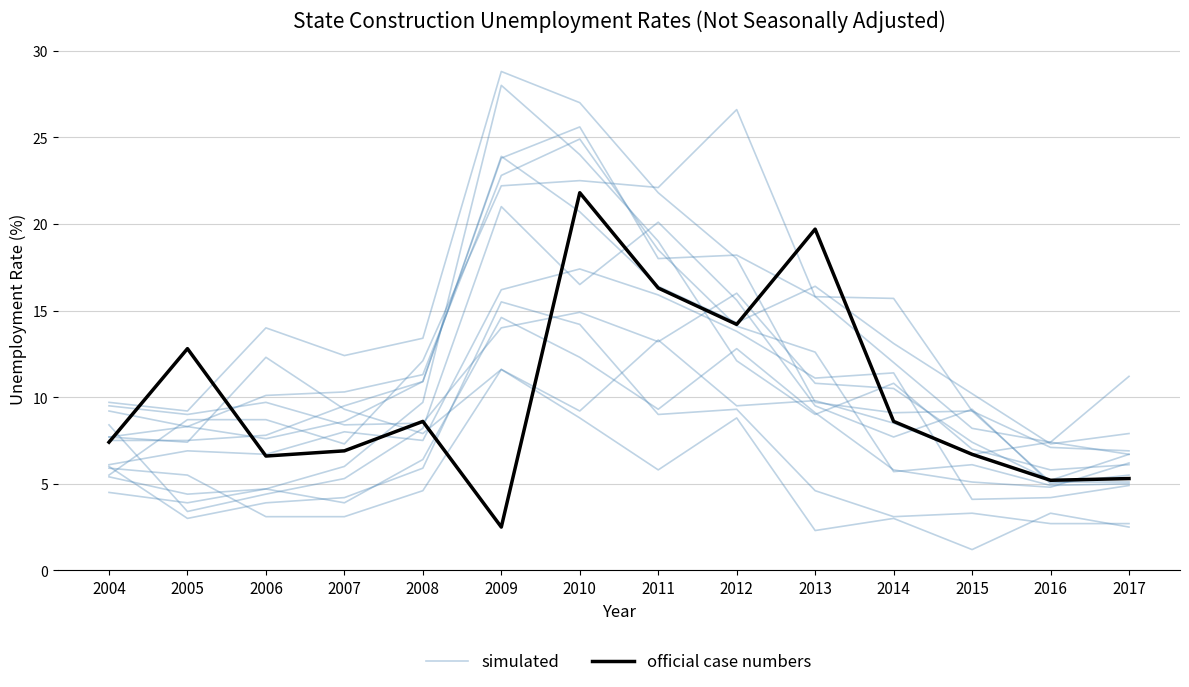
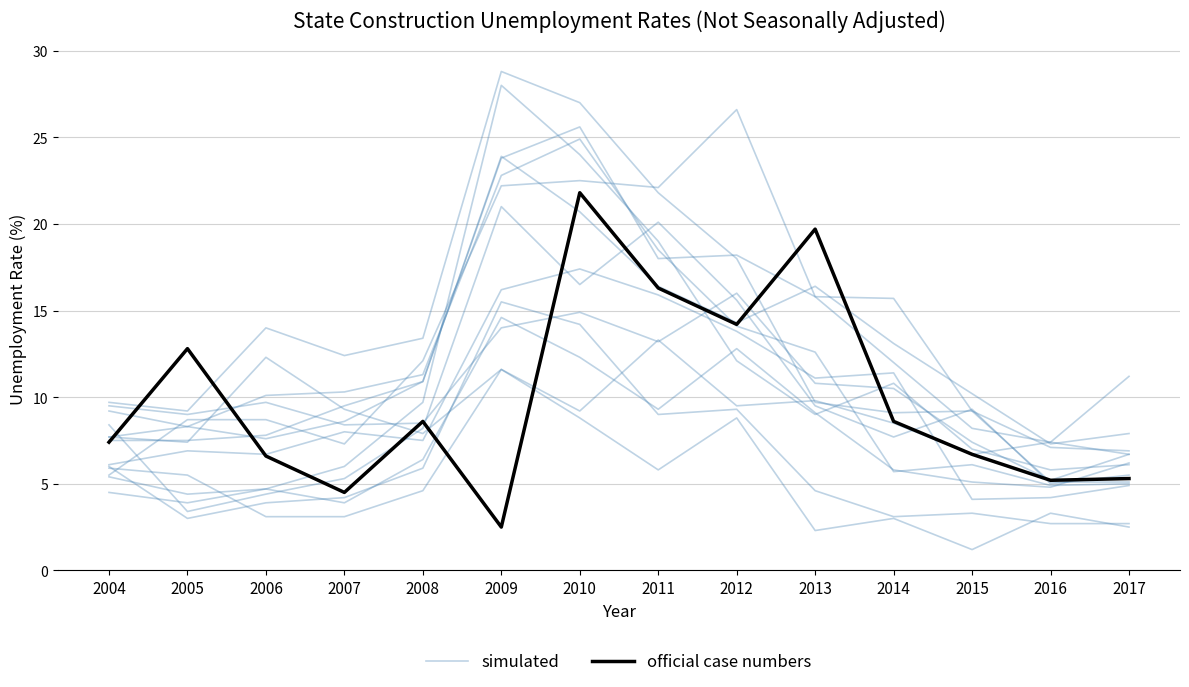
  {
    "official case numbers": {
      "2005": 12.8,
-     "2007": 6.9,
+     "2007": 4.5,
      "2009": 2.5,
      "2010": 21.8,
      "2013": 19.7,
      "2017": 5.3
    }
  }
